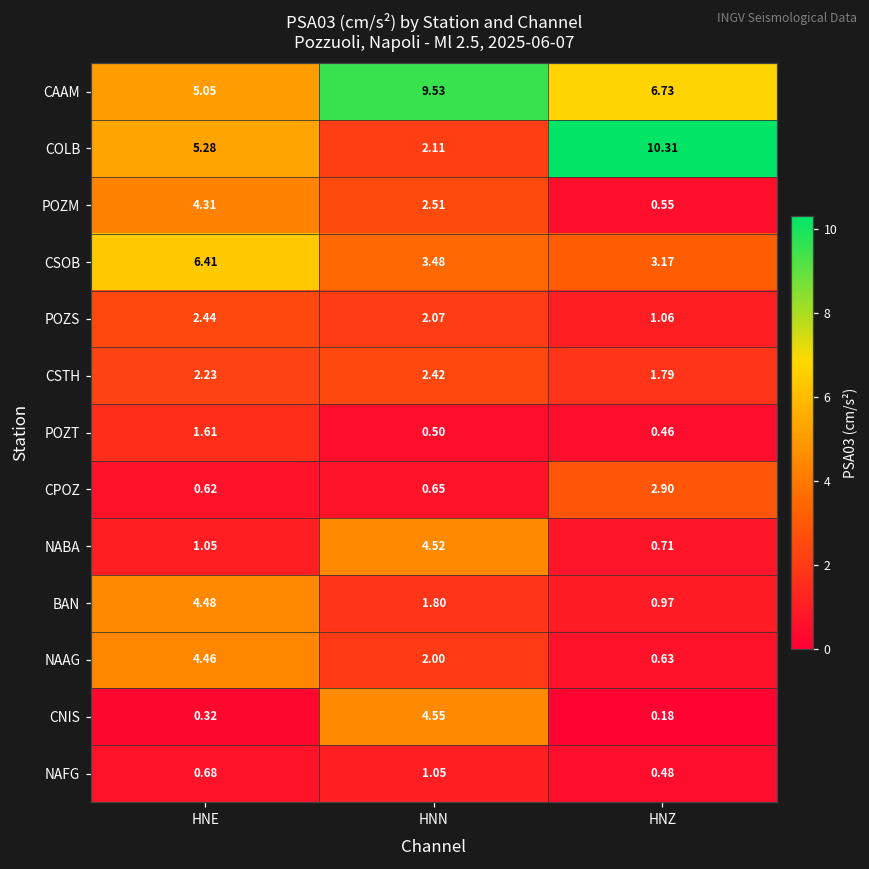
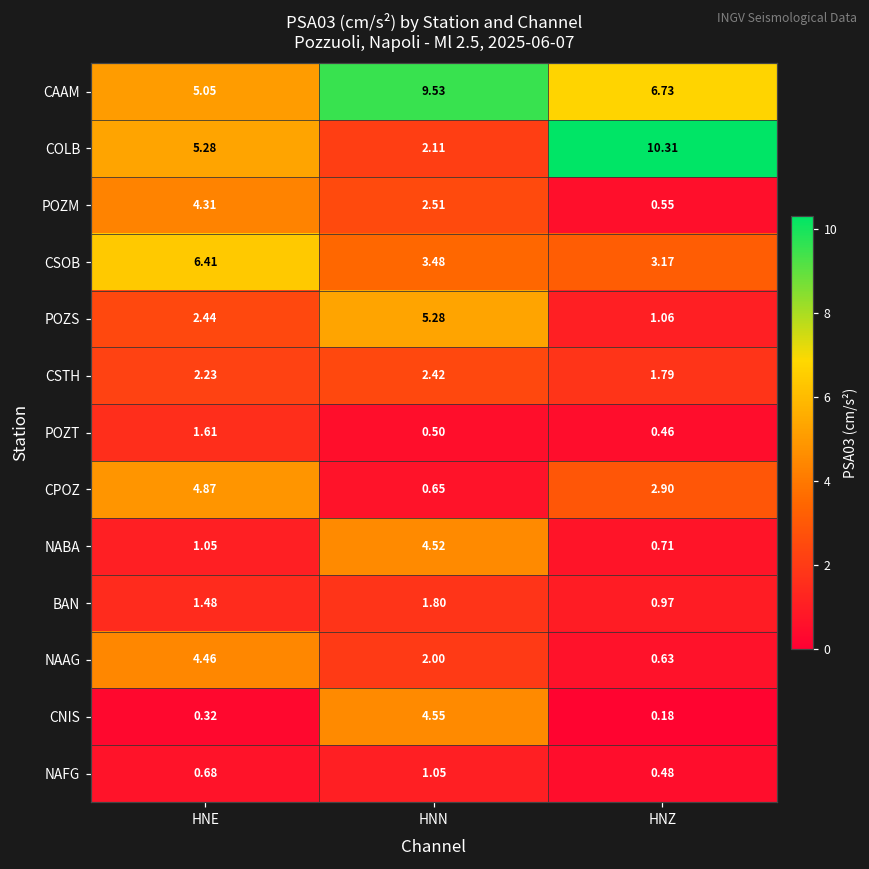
  {
    "CAAM": {
      "HNE": 5.05,
      "HNN": 9.53,
      "HNZ": 6.73
    },
    "COLB": {
      "HNE": 5.28,
      "HNN": 2.11,
      "HNZ": 10.31
    },
    "POZM": {
      "HNE": 4.31,
      "HNN": 2.51,
      "HNZ": 0.55
    },
    "CSOB": {
      "HNE": 6.41,
      "HNN": 3.48,
      "HNZ": 3.17
    },
    "POZS": {
      "HNE": 2.44,
-     "HNN": 2.07,
+     "HNN": 5.28,
      "HNZ": 1.06
    },
    "CSTH": {
      "HNE": 2.23,
      "HNN": 2.42,
      "HNZ": 1.79
    },
    "POZT": {
      "HNE": 1.61,
      "HNN": 0.50,
      "HNZ": 0.46
    },
    "CPOZ": {
-     "HNE": 0.62,
+     "HNE": 4.87,
      "HNN": 0.65,
      "HNZ": 2.90
    },
    "NABA": {
      "HNE": 1.05,
      "HNN": 4.52,
      "HNZ": 0.71
    },
    "BAN": {
-     "HNE": 4.48,
+     "HNE": 1.48,
      "HNN": 1.80,
      "HNZ": 0.97
    },
    "NAAG": {
      "HNE": 4.46,
      "HNN": 2.00,
      "HNZ": 0.63
    },
    "CNIS": {
      "HNE": 0.32,
      "HNN": 4.55,
      "HNZ": 0.18
    },
    "NAFG": {
      "HNE": 0.68,
      "HNN": 1.05,
      "HNZ": 0.48
    }
  }
